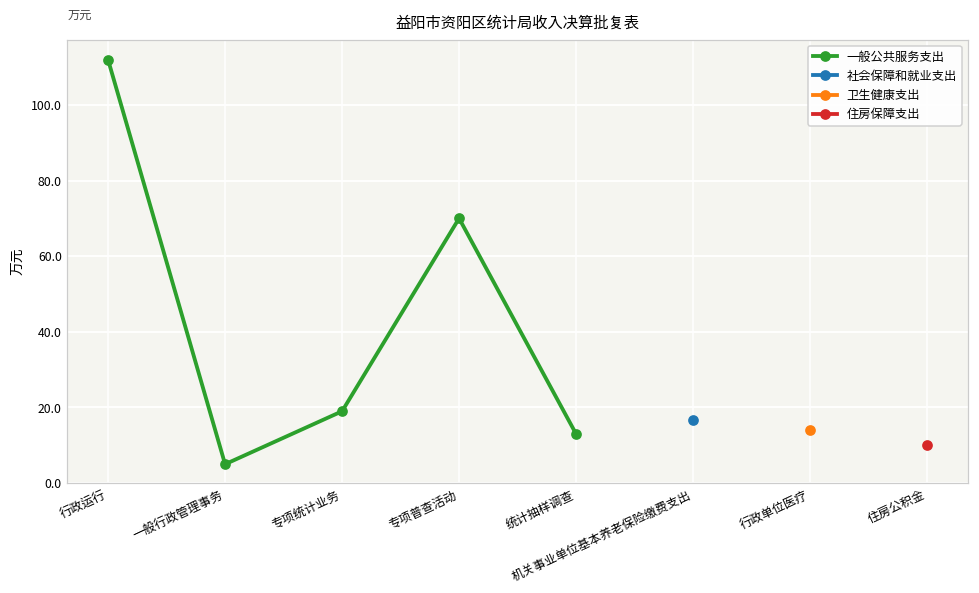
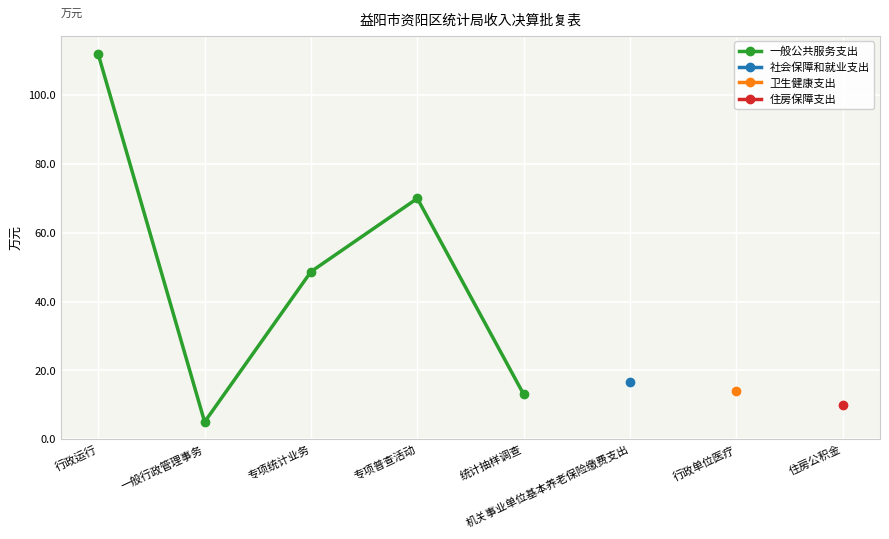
  {
    "一般公共服务支出": {
      "行政运行": 112,
      "一般行政管理事务": 5,
-     "专项统计业务": 19,
+     "专项统计业务": 49,
      "专项普查活动": 70,
      "统计抽样调查": 13
    },
    "社会保障和就业支出": {
      "机关事业单位基本养老保险缴费支出": 17
    },
    "卫生健康支出": {
      "行政单位医疗": 14
    },
    "住房保障支出": {
      "住房公积金": 10
    }
  }
